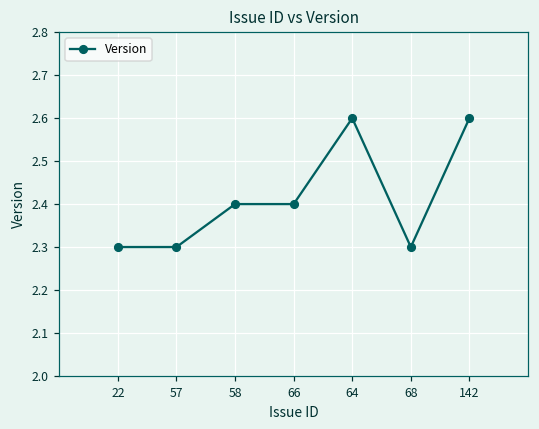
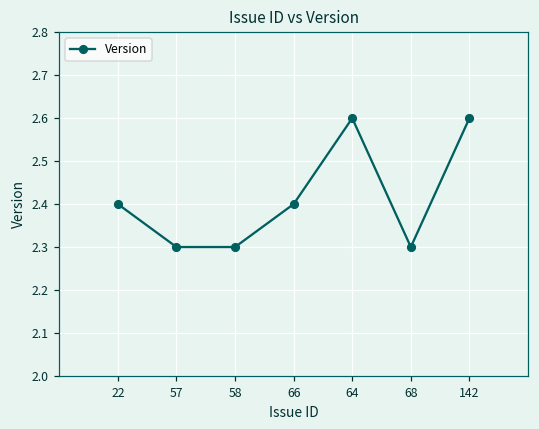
  {
-   "22": 2.3,
+   "22": 2.4,
    "57": 2.3,
-   "58": 2.4,
+   "58": 2.3,
    "66": 2.4,
    "64": 2.6,
    "68": 2.3,
    "142": 2.6
  }
